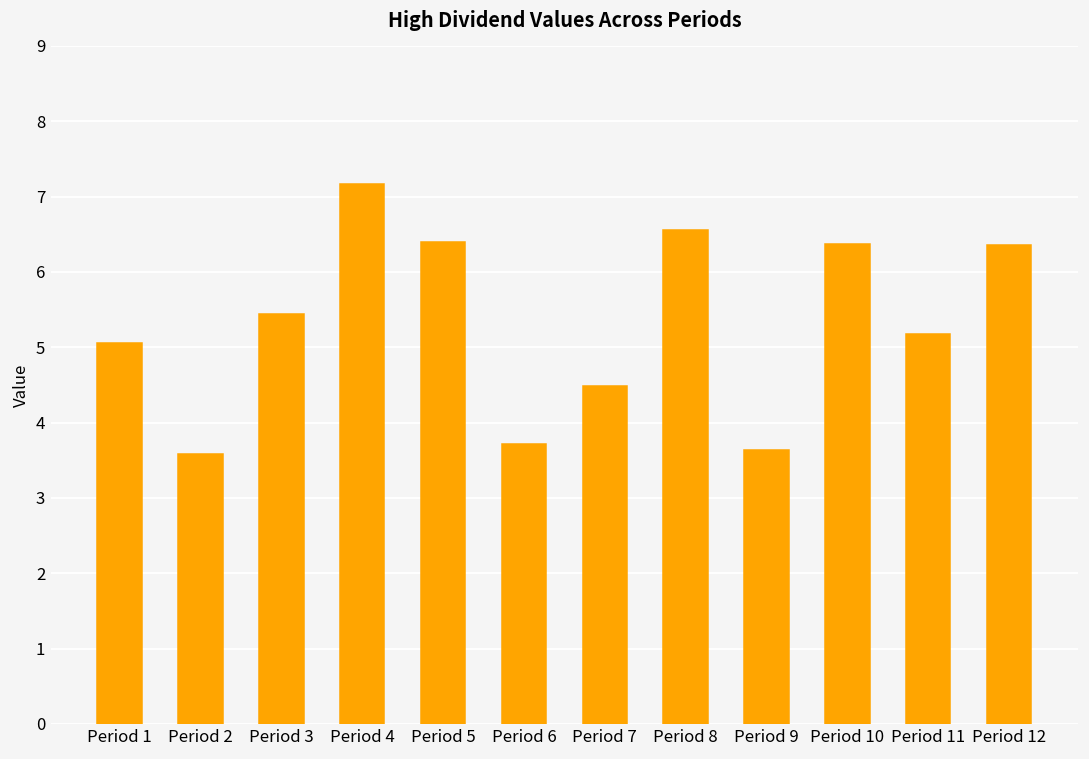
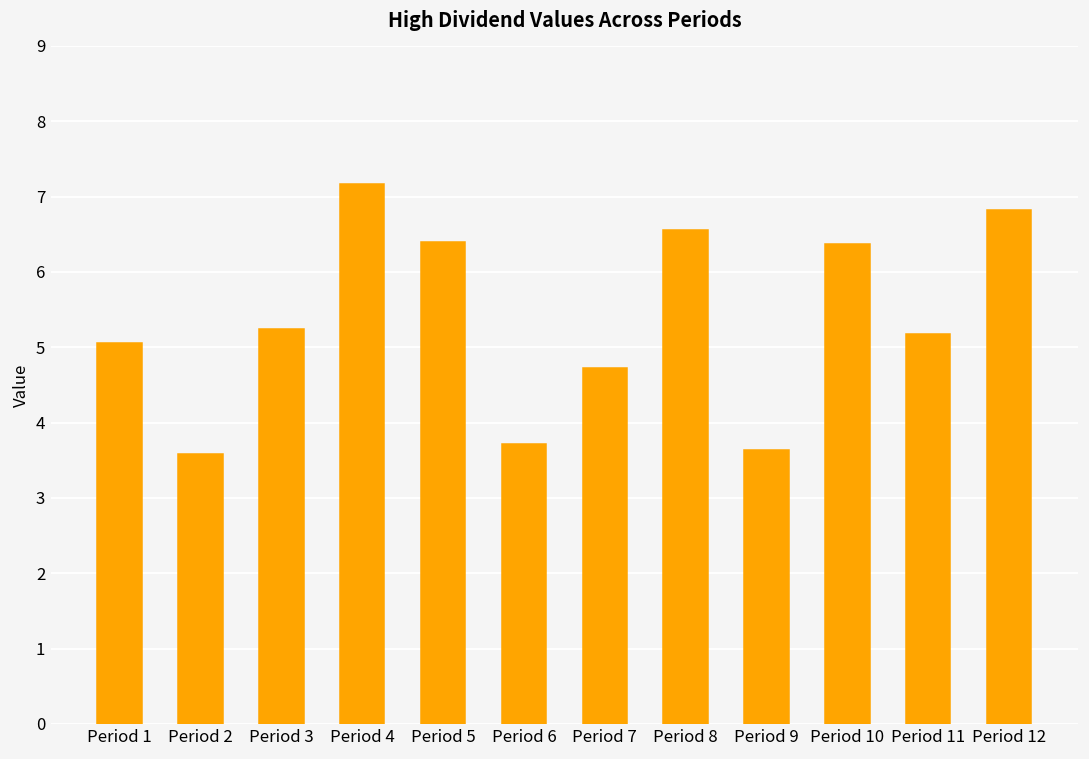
  {
    "Period 1": 5.1,
    "Period 2": 3.6,
-   "Period 3": 5.4,
+   "Period 3": 5.2,
    "Period 4": 7.2,
    "Period 5": 6.4,
    "Period 6": 3.7,
-   "Period 7": 4.5,
+   "Period 7": 4.7,
    "Period 8": 6.6,
    "Period 9": 3.6,
    "Period 10": 6.4,
    "Period 11": 5.2,
-   "Period 12": 6.4
+   "Period 12": 6.8
  }
